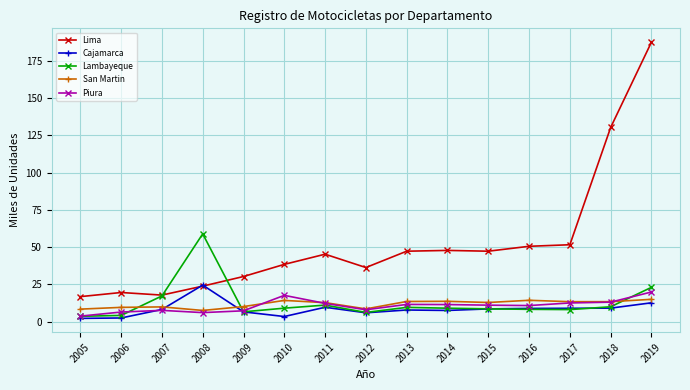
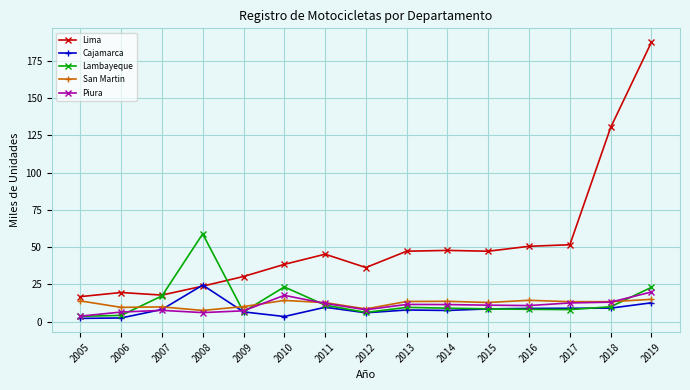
  {
    "Lima": {
      "2005": 17,
      "2006": 20,
      "2009": 30,
      "2010": 38,
      "2011": 45,
      "2012": 36,
      "2013": 47,
      "2014": 48,
      "2015": 47,
      "2016": 51,
      "2017": 52,
      "2018": 130,
      "2019": 188
    },
    "Cajamarca": {
      "2006": 3,
      "2010": 4,
      "2013": 8,
      "2019": 13
    },
    "Lambayeque": {
      "2006": 4,
      "2008": 59,
-     "2010": 9,
+     "2010": 23,
      "2013": 10,
      "2019": 23
    },
    "San Martin": {
-     "2005": 8,
+     "2005": 14,
      "2006": 10,
      "2007": 10,
      "2009": 10,
      "2010": 14,
      "2013": 14,
      "2014": 14,
      "2015": 13,
      "2016": 14,
      "2019": 15
    },
    "Piura": {
      "2006": 7,
      "2010": 18,
      "2013": 12,
      "2014": 12,
      "2015": 11,
      "2016": 11,
      "2019": 20
    }
  }
